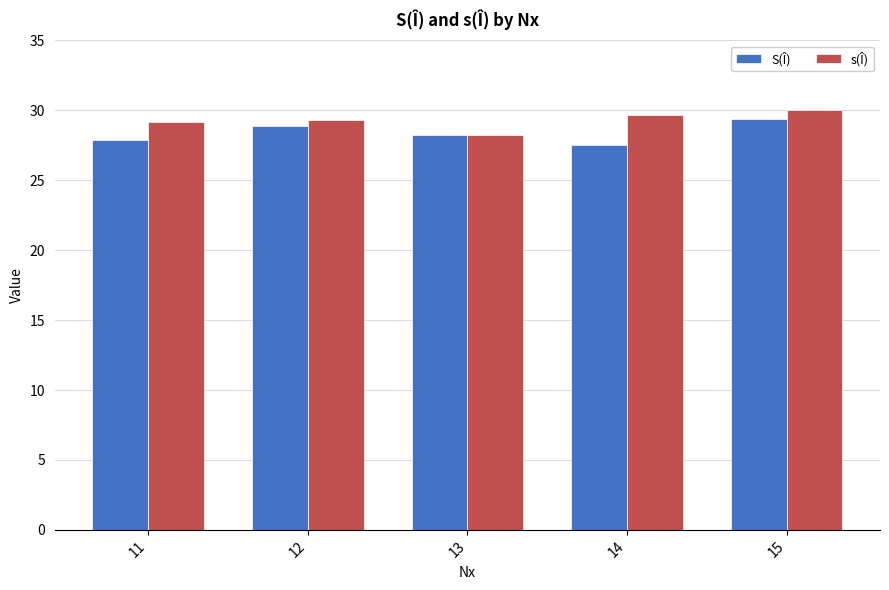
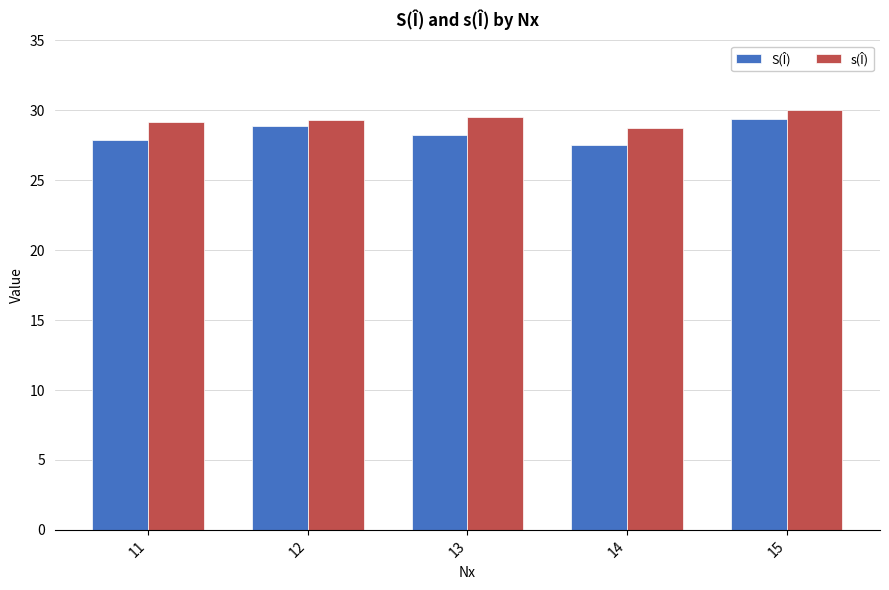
  {
    "S(Î)": {
      "11": 27.9,
      "12": 28.9,
      "13": 28.2,
      "14": 27.5,
      "15": 29.4
    },
    "s(Î)": {
      "11": 29.2,
      "12": 29.3,
-     "13": 28.2,
-     "14": 29.7,
+     "13": 29.5,
+     "14": 28.7,
      "15": 30.0
    }
  }
